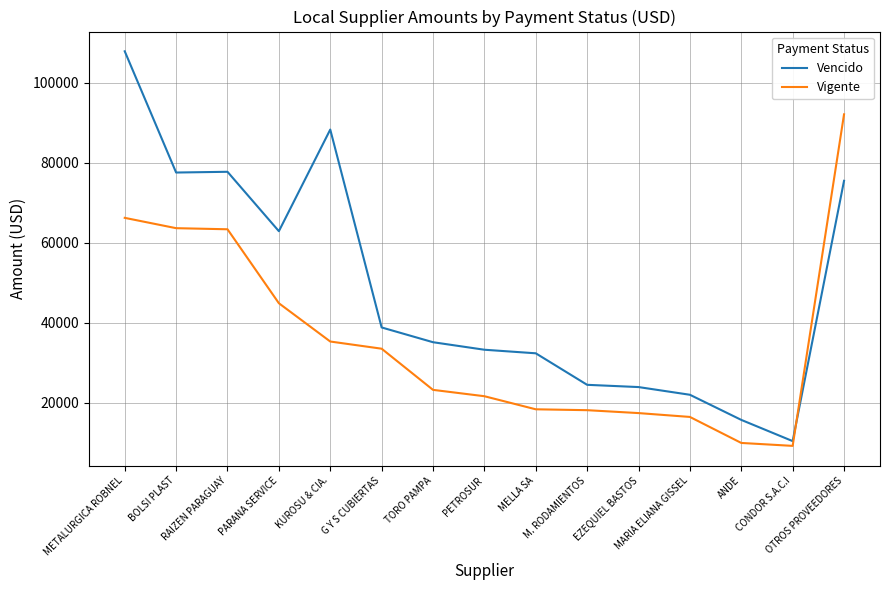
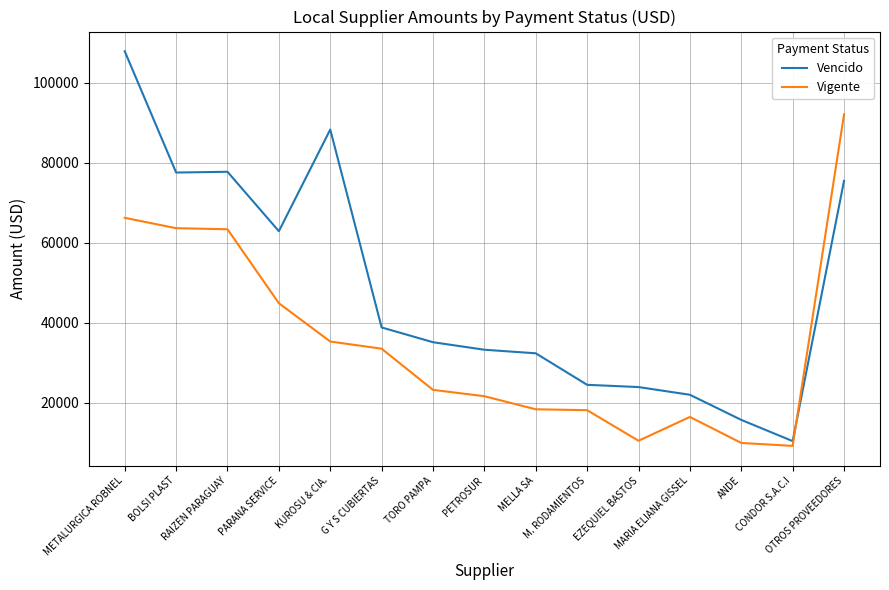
  {
    "Vencido": {
      "METALURGICA ROBNEL": 108000,
      "BOLSI PLAST": 78000,
      "RAIZEN PARAGUAY": 78000,
      "PARANA SERVICE": 63000,
      "KUROSU & CIA.": 88000,
      "G Y S CUBIERTAS": 39000,
      "TORO PAMPA": 35000,
      "PETROSUR": 33000,
      "MELLA SA": 32000,
      "M. RODAMIENTOS": 25000,
      "EZEQUIEL BASTOS": 24000,
      "MARIA ELIANA GISSEL": 22000,
      "ANDE": 16000,
      "CONDOR S.A.C.I": 10000,
      "OTROS PROVEEDORES": 76000
    },
    "Vigente": {
      "METALURGICA ROBNEL": 66000,
      "BOLSI PLAST": 64000,
      "RAIZEN PARAGUAY": 63000,
      "PARANA SERVICE": 45000,
      "KUROSU & CIA.": 35000,
      "G Y S CUBIERTAS": 34000,
      "TORO PAMPA": 23000,
      "PETROSUR": 22000,
      "MELLA SA": 18000,
      "M. RODAMIENTOS": 18000,
-     "EZEQUIEL BASTOS": 17000,
+     "EZEQUIEL BASTOS": 11000,
      "MARIA ELIANA GISSEL": 16000,
      "ANDE": 10000,
      "CONDOR S.A.C.I": 9000,
      "OTROS PROVEEDORES": 92000
    }
  }
